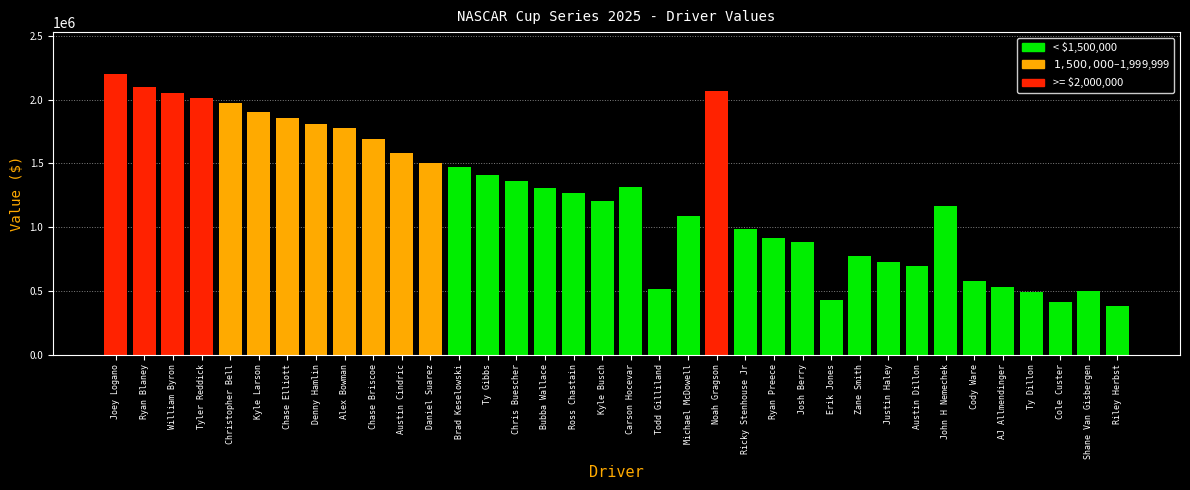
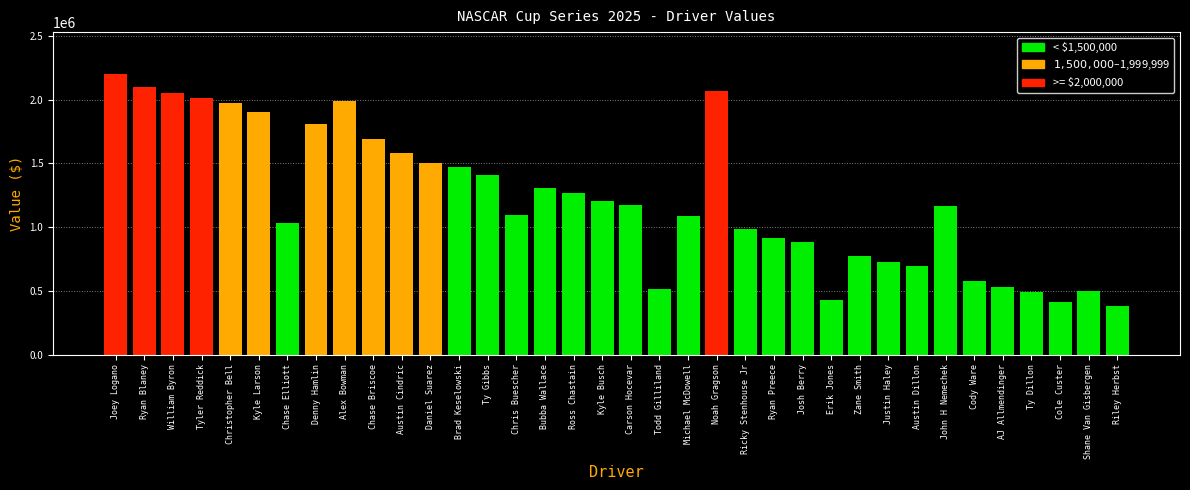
  {
    "Joey Logano": 2200000,
    "Ryan Blaney": 2100000,
    "William Byron": 2050000,
    "Tyler Reddick": 2010000,
    "Christopher Bell": 1980000,
    "Kyle Larson": 1910000,
-   "Chase Elliott": 1860000,
+   "Chase Elliott": 1030000,
    "Denny Hamlin": 1810000,
-   "Alex Bowman": 1780000,
+   "Alex Bowman": 1990000,
    "Chase Briscoe": 1690000,
    "Austin Cindric": 1580000,
    "Daniel Suarez": 1510000,
    "Brad Keselowski": 1470000,
    "Ty Gibbs": 1410000,
-   "Chris Buescher": 1360000,
+   "Chris Buescher": 1100000,
    "Bubba Wallace": 1310000,
    "Ross Chastain": 1270000,
    "Kyle Busch": 1210000,
-   "Carson Hocevar": 1310000,
+   "Carson Hocevar": 1180000,
    "Todd Gilliland": 510000,
    "Michael McDowell": 1090000,
    "Noah Gragson": 2070000,
    "Ricky Stenhouse Jr": 990000,
    "Ryan Preece": 920000,
    "Josh Berry": 890000,
    "Erik Jones": 430000,
    "Zane Smith": 780000,
    "Justin Haley": 730000,
    "Austin Dillon": 700000,
    "John H Nemechek": 1160000,
    "Cody Ware": 580000,
    "AJ Allmendinger": 540000,
    "Ty Dillon": 500000,
    "Cole Custer": 420000,
    "Shane Van Gisbergen": 500000,
    "Riley Herbst": 380000
  }
